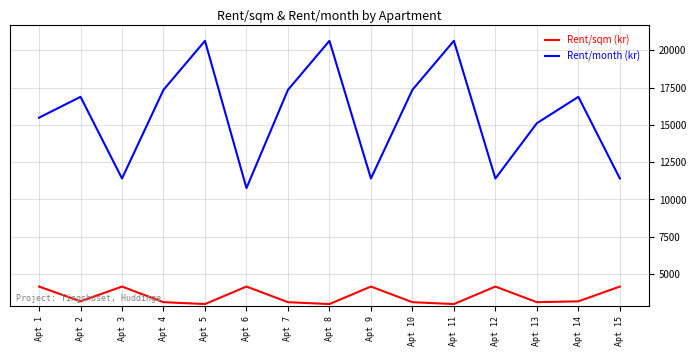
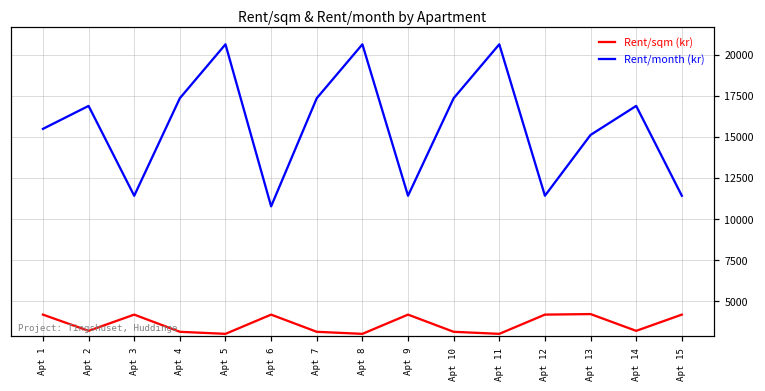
  {
    "Rent/sqm (kr)": {
      "Apt 1": 4200,
      "Apt 2": 3200,
      "Apt 3": 4200,
      "Apt 4": 3100,
      "Apt 5": 3000,
      "Apt 6": 4200,
      "Apt 7": 3100,
      "Apt 8": 3000,
      "Apt 9": 4200,
      "Apt 10": 3100,
      "Apt 11": 3000,
      "Apt 12": 4200,
-     "Apt 13": 3100,
+     "Apt 13": 4200,
      "Apt 14": 3200,
      "Apt 15": 4200
    },
    "Rent/month (kr)": {
      "Apt 1": 15500,
      "Apt 2": 16900,
      "Apt 3": 11400,
      "Apt 4": 17300,
      "Apt 5": 20600,
      "Apt 6": 10800,
      "Apt 7": 17300,
      "Apt 8": 20600,
      "Apt 9": 11400,
      "Apt 10": 17300,
      "Apt 11": 20600,
      "Apt 12": 11400,
      "Apt 13": 15100,
      "Apt 14": 16900,
      "Apt 15": 11400
    }
  }
